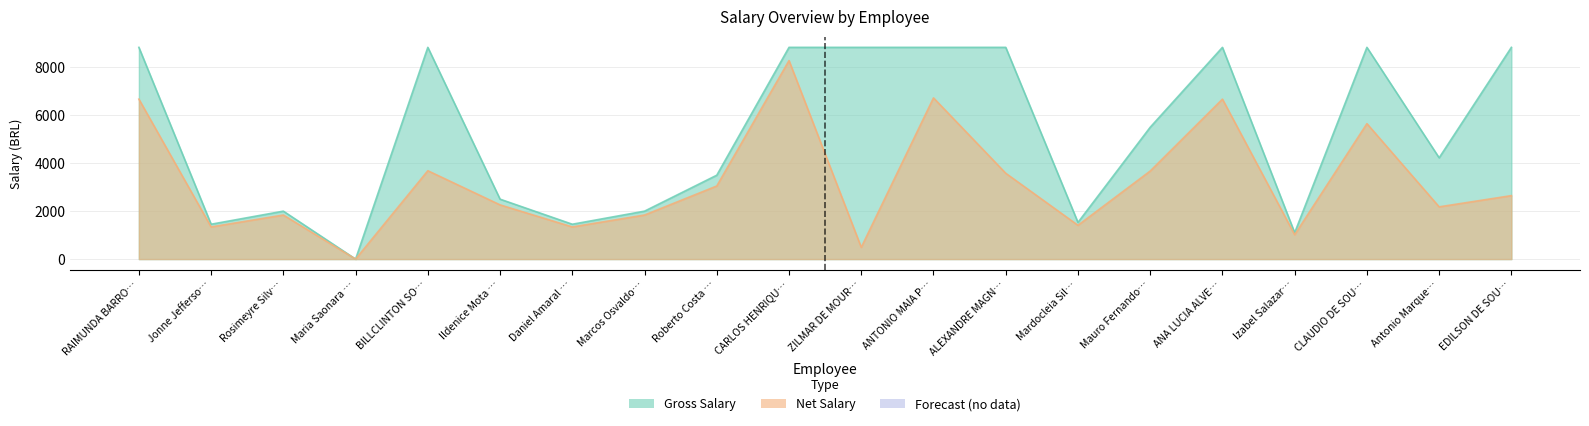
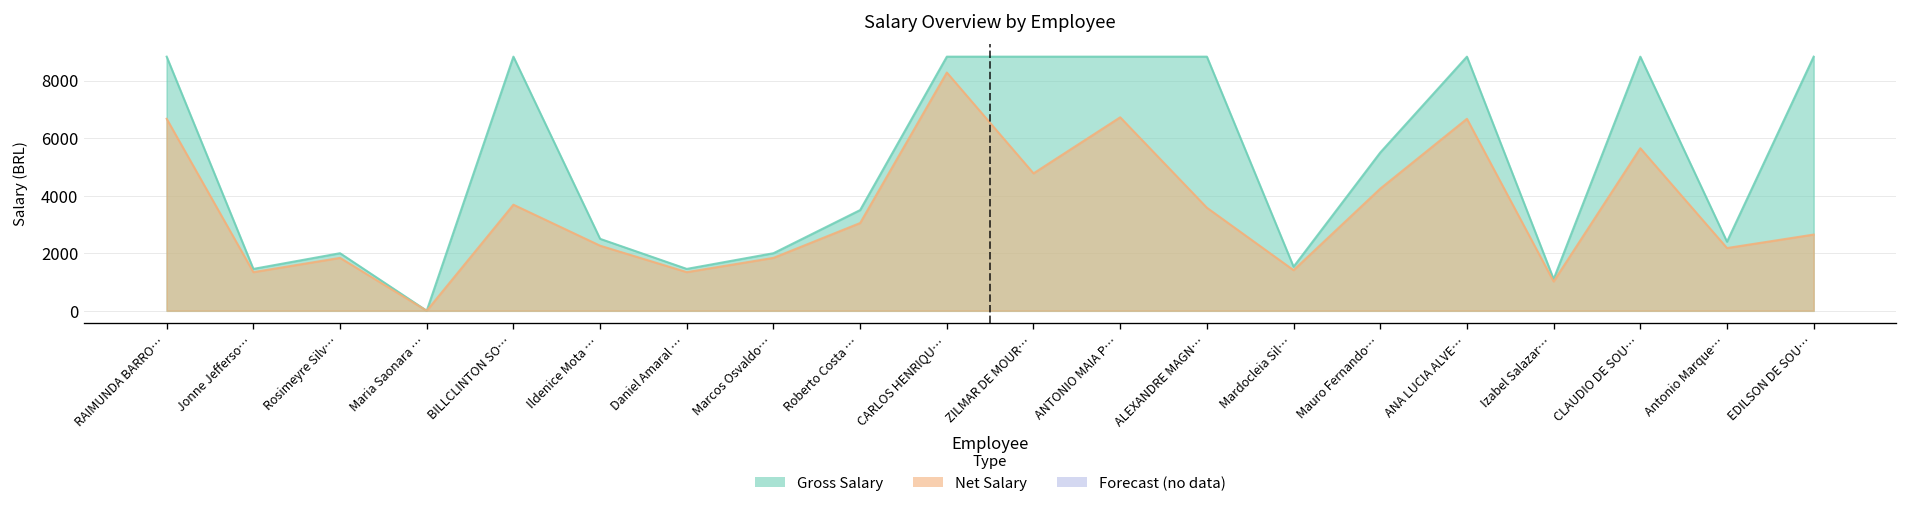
  {
    "Gross Salary": {
      "RAIMUNDA BARRO…": 8800,
      "Jonne Jefferso…": 1500,
      "Rosimeyre Silv…": 2000,
      "BILLCLINTON SO…": 8800,
      "Ildenice Mota …": 2500,
      "Daniel Amaral …": 1500,
      "Marcos Osvaldo…": 2000,
      "Roberto Costa …": 3500,
      "CARLOS HENRIQU…": 8800,
      "ZILMAR DE MOUR…": 8800,
      "ANTONIO MAIA P…": 8800,
      "ALEXANDRE MAGN…": 8800,
      "Mardocleia Sil…": 1500,
      "Mauro Fernando…": 5500,
      "ANA LUCIA ALVE…": 8800,
      "CLAUDIO DE SOU…": 8800,
-     "Antonio Marque…": 4200,
+     "Antonio Marque…": 2400,
      "EDILSON DE SOU…": 8800
    },
    "Net Salary": {
      "RAIMUNDA BARRO…": 6700,
      "Jonne Jefferso…": 1300,
      "Rosimeyre Silv…": 1800,
      "BILLCLINTON SO…": 3700,
      "Ildenice Mota …": 2300,
      "Daniel Amaral …": 1300,
      "Marcos Osvaldo…": 1800,
      "Roberto Costa …": 3100,
      "CARLOS HENRIQU…": 8300,
-     "ZILMAR DE MOUR…": 500,
+     "ZILMAR DE MOUR…": 4800,
      "ANTONIO MAIA P…": 6700,
      "ALEXANDRE MAGN…": 3600,
      "Mardocleia Sil…": 1400,
-     "Mauro Fernando…": 3700,
+     "Mauro Fernando…": 4200,
      "ANA LUCIA ALVE…": 6700,
      "CLAUDIO DE SOU…": 5700,
      "Antonio Marque…": 2200,
      "EDILSON DE SOU…": 2600
    }
  }
